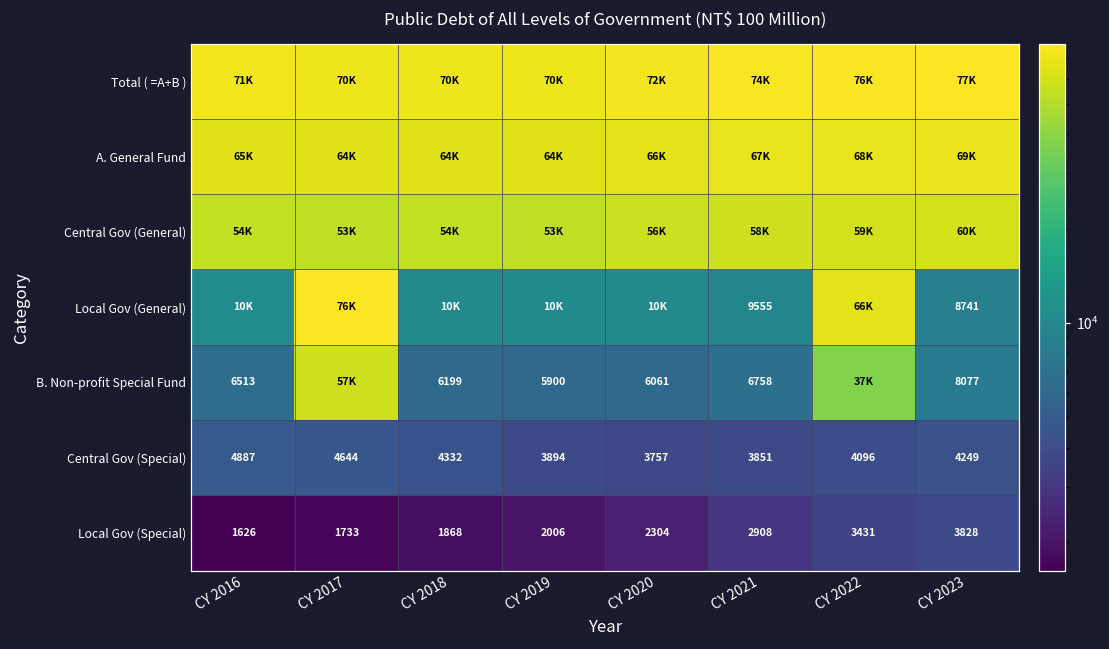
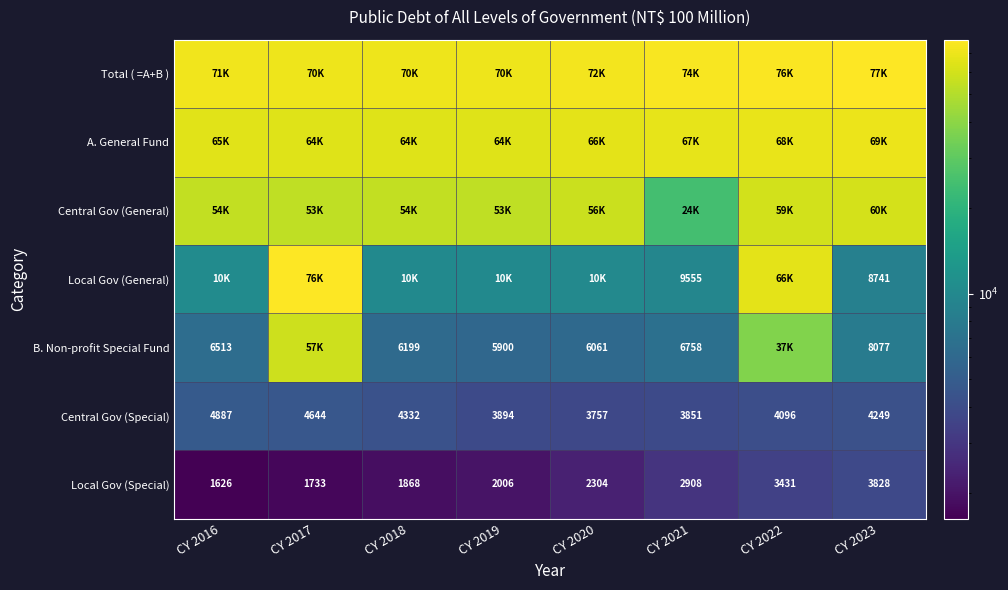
  {
    "Total ( =A+B )": {
      "CY 2016": "71K",
      "CY 2017": "70K",
      "CY 2018": "70K",
      "CY 2019": "70K",
      "CY 2020": "72K",
      "CY 2021": "74K",
      "CY 2022": "76K",
      "CY 2023": "77K"
    },
    "A. General Fund": {
      "CY 2016": "65K",
      "CY 2017": "64K",
      "CY 2018": "64K",
      "CY 2019": "64K",
      "CY 2020": "66K",
      "CY 2021": "67K",
      "CY 2022": "68K",
      "CY 2023": "69K"
    },
    "Central Gov (General)": {
      "CY 2016": "54K",
      "CY 2017": "53K",
      "CY 2018": "54K",
      "CY 2019": "53K",
      "CY 2020": "56K",
-     "CY 2021": "58K",
+     "CY 2021": "24K",
      "CY 2022": "59K",
      "CY 2023": "60K"
    },
    "Local Gov (General)": {
      "CY 2016": "10K",
      "CY 2017": "76K",
      "CY 2018": "10K",
      "CY 2019": "10K",
      "CY 2020": "10K",
      "CY 2021": "9555",
      "CY 2022": "66K",
      "CY 2023": "8741"
    },
    "B. Non-profit Special Fund": {
      "CY 2016": "6513",
      "CY 2017": "57K",
      "CY 2018": "6199",
      "CY 2019": "5900",
      "CY 2020": "6061",
      "CY 2021": "6758",
      "CY 2022": "37K",
      "CY 2023": "8077"
    },
    "Central Gov (Special)": {
      "CY 2016": "4887",
      "CY 2017": "4644",
      "CY 2018": "4332",
      "CY 2019": "3894",
      "CY 2020": "3757",
      "CY 2021": "3851",
      "CY 2022": "4096",
      "CY 2023": "4249"
    },
    "Local Gov (Special)": {
      "CY 2016": "1626",
      "CY 2017": "1733",
      "CY 2018": "1868",
      "CY 2019": "2006",
      "CY 2020": "2304",
      "CY 2021": "2908",
      "CY 2022": "3431",
      "CY 2023": "3828"
    }
  }
